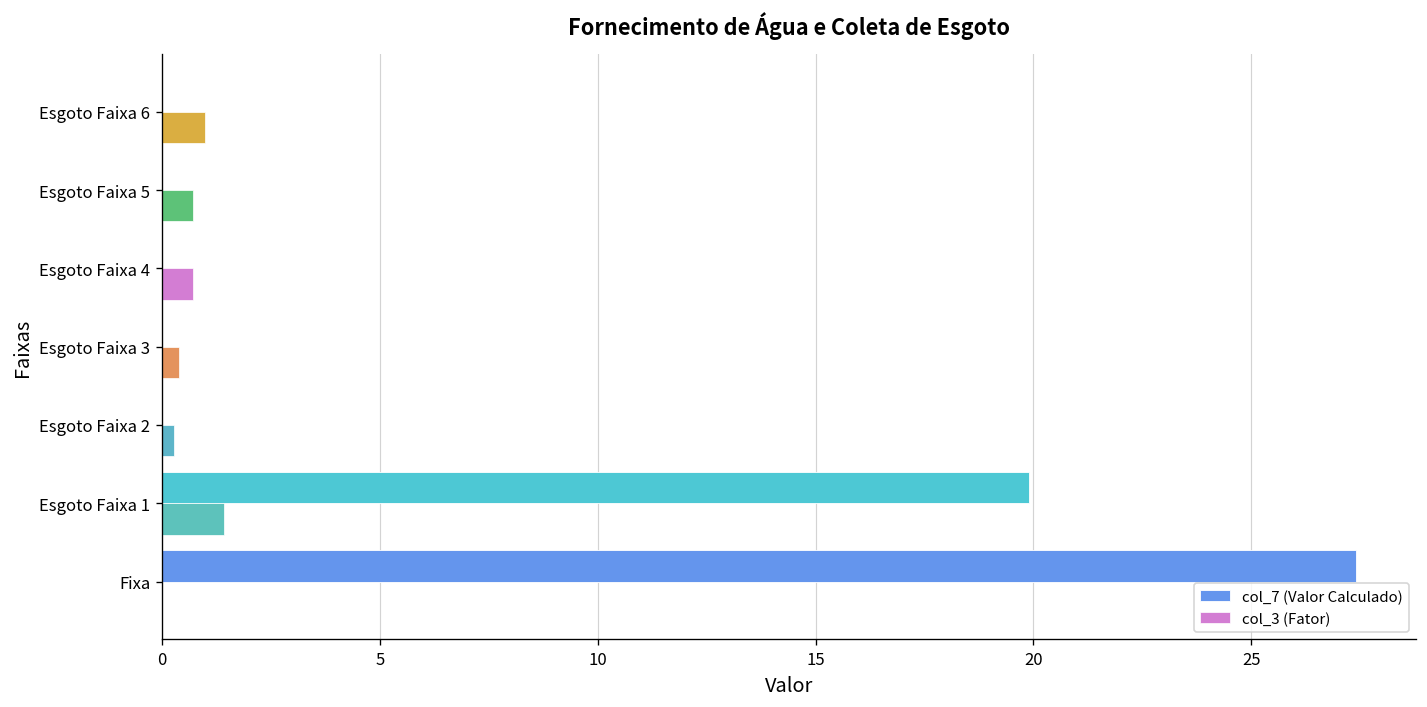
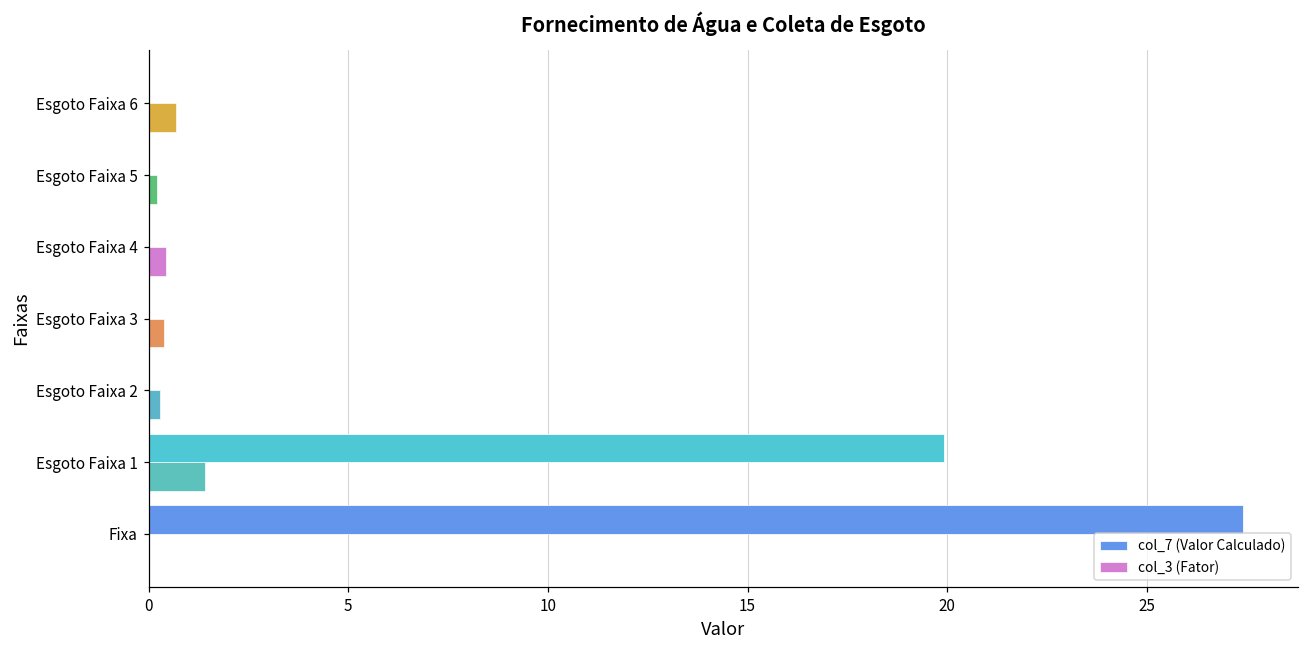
  {
    "col_7 (Valor Calculado)": {
      "Esgoto Faixa 6": 0.0,
      "Esgoto Faixa 5": 0.0,
      "Esgoto Faixa 4": 0.0,
      "Esgoto Faixa 3": 0.0,
      "Esgoto Faixa 2": 0.0,
      "Esgoto Faixa 1": 19.9,
      "Fixa": 27.4
    },
    "col_3 (Fator)": {
-     "Esgoto Faixa 6": 1.0,
-     "Esgoto Faixa 5": 0.7,
-     "Esgoto Faixa 4": 0.7,
+     "Esgoto Faixa 6": 0.7,
+     "Esgoto Faixa 5": 0.2,
+     "Esgoto Faixa 4": 0.4,
      "Esgoto Faixa 3": 0.4,
      "Esgoto Faixa 2": 0.3,
      "Esgoto Faixa 1": 1.4,
      "Fixa": 0.0
    }
  }
